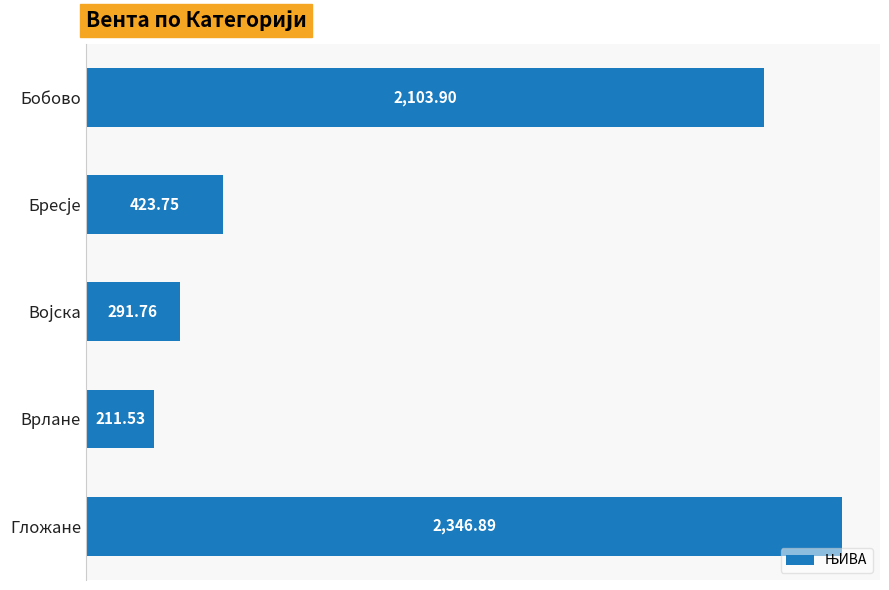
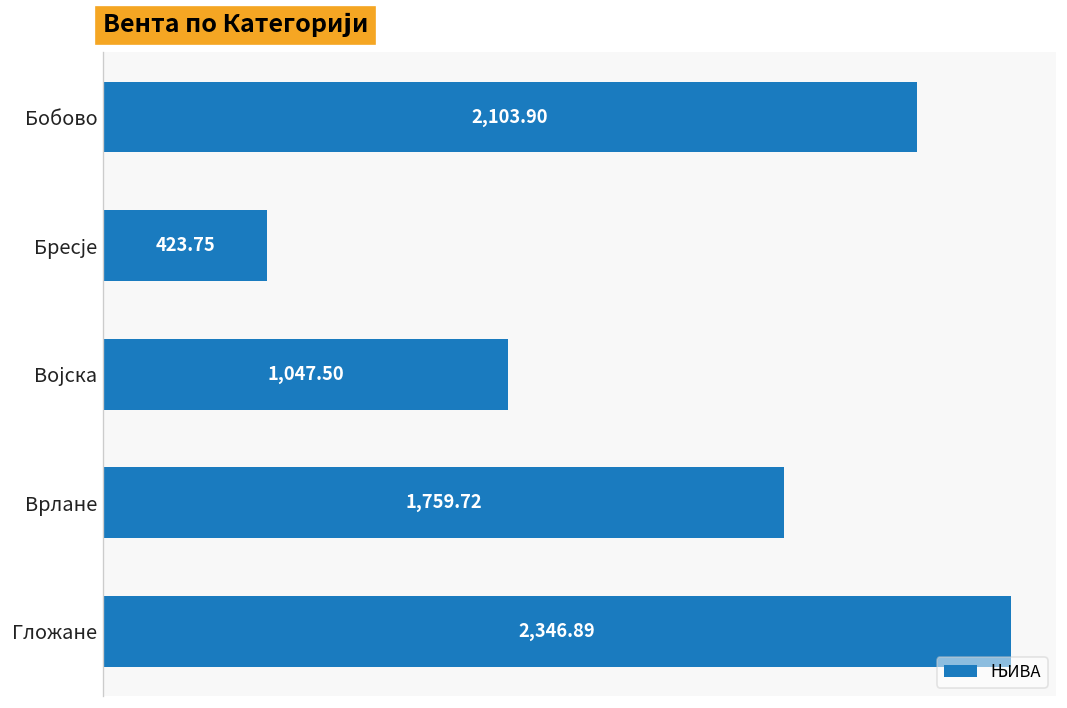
  {
    "Бобово": "2,103.90",
    "Бресје": "423.75",
-   "Војска": "291.76",
-   "Врлане": "211.53",
+   "Војска": "1,047.50",
+   "Врлане": "1,759.72",
    "Гложане": "2,346.89"
  }
